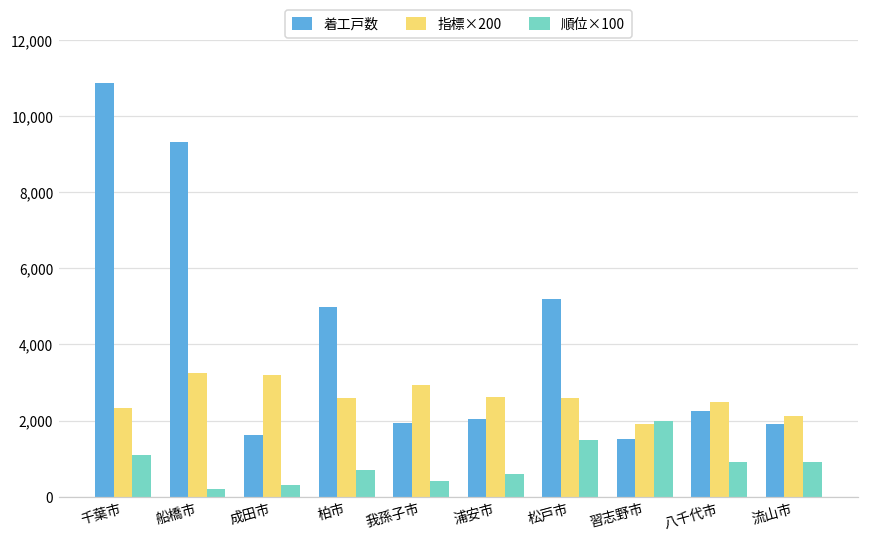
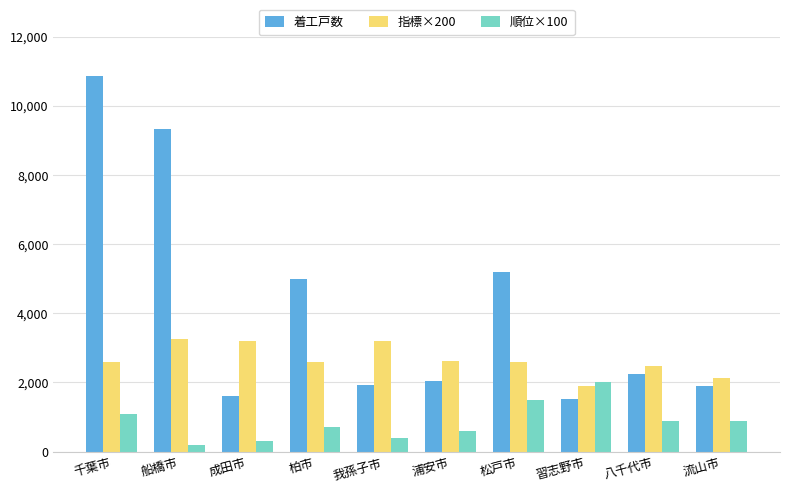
  {
    "指標×200": {
-     "千葉市": "2,300",
+     "千葉市": "2,600",
      "船橋市": "3,300",
      "成田市": "3,200",
      "柏市": "2,600",
-     "我孫子市": "2,900",
+     "我孫子市": "3,200",
      "浦安市": "2,600",
      "松戸市": "2,600",
      "習志野市": "1,900",
      "八千代市": "2,500",
      "流山市": "2,100"
    }
  }
